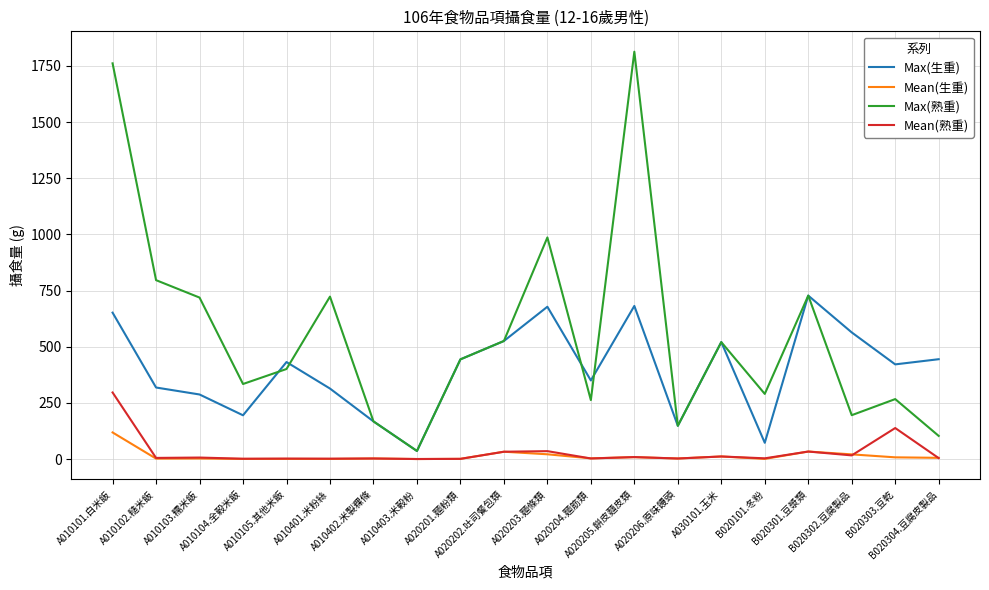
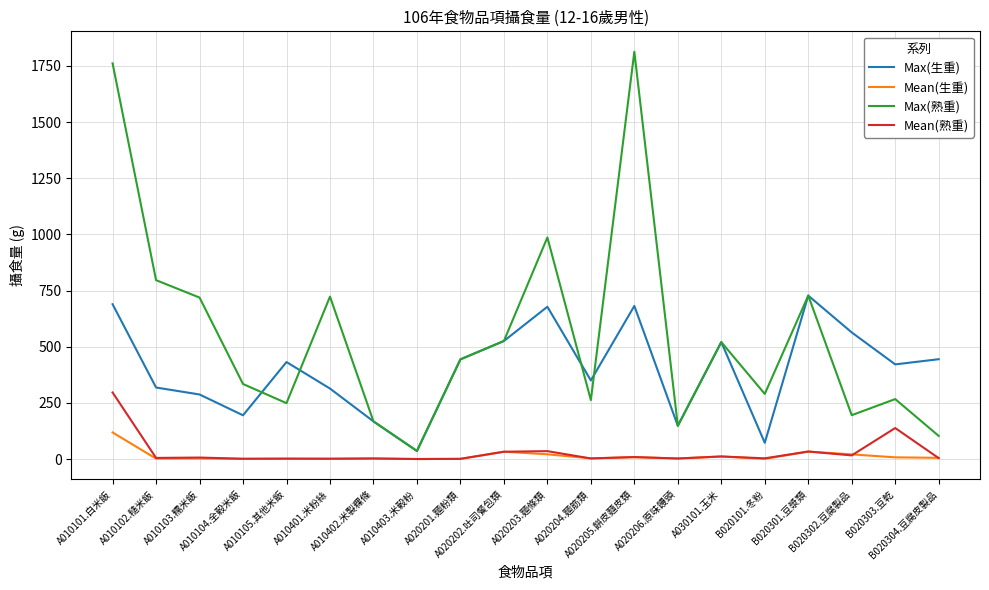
  {
    "Max(生重)": {
-     "A010101.白米飯": 650,
+     "A010101.白米飯": 690,
      "A010102.糙米飯": 320,
      "A010103.糯米飯": 290,
      "A010104.全穀米飯": 190,
      "A010105.其他米飯": 430,
      "A010401.米粉絲": 310,
      "A020203.麵條類": 680,
      "A020204.麵筋類": 350,
      "A020205.餅皮麵皮類": 680,
      "B020101.冬粉": 70,
      "B020302.豆腐製品": 560,
      "B020303.豆乾": 420,
      "B020304.豆腐皮製品": 440
    },
    "Mean(生重)": {
      "A010101.白米飯": 120,
      "A020203.麵條類": 20,
      "B020303.豆乾": 10
    },
    "Max(熟重)": {
      "A010101.白米飯": 1760,
      "A010102.糙米飯": 800,
      "A010103.糯米飯": 720,
      "A010104.全穀米飯": 330,
-     "A010105.其他米飯": 400,
+     "A010105.其他米飯": 250,
      "A010401.米粉絲": 720,
      "A020203.麵條類": 990,
      "A020204.麵筋類": 260,
      "A020205.餅皮麵皮類": 1810,
      "B020101.冬粉": 290,
      "B020302.豆腐製品": 200,
      "B020303.豆乾": 270,
      "B020304.豆腐皮製品": 100
    },
    "Mean(熟重)": {
      "A010101.白米飯": 300,
      "A020203.麵條類": 40,
      "B020303.豆乾": 140
    }
  }
